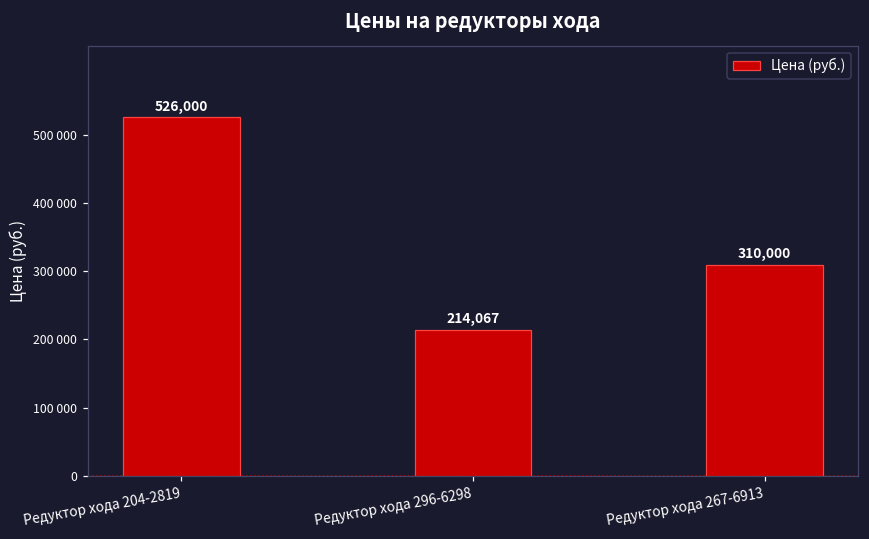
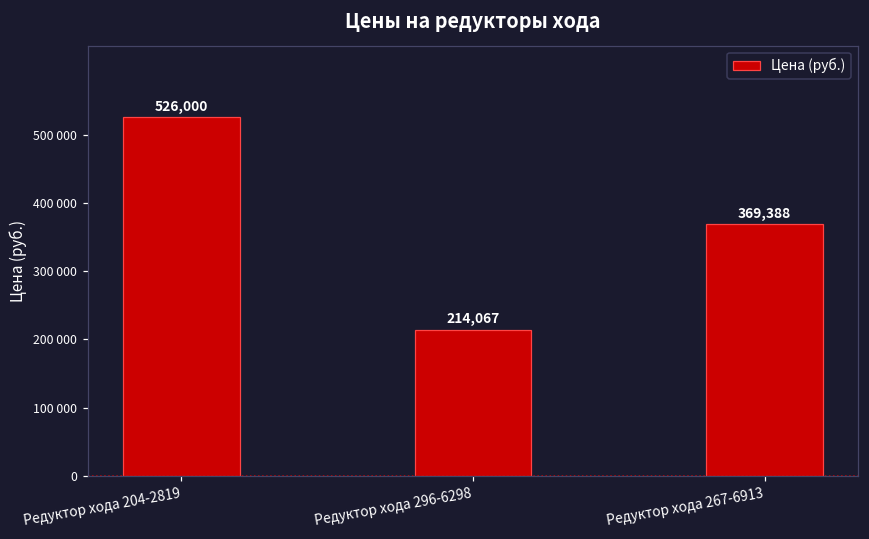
  {
    "Редуктор хода 204-2819": "526,000",
    "Редуктор хода 296-6298": "214,067",
-   "Редуктор хода 267-6913": "310,000"
+   "Редуктор хода 267-6913": "369,388"
  }
